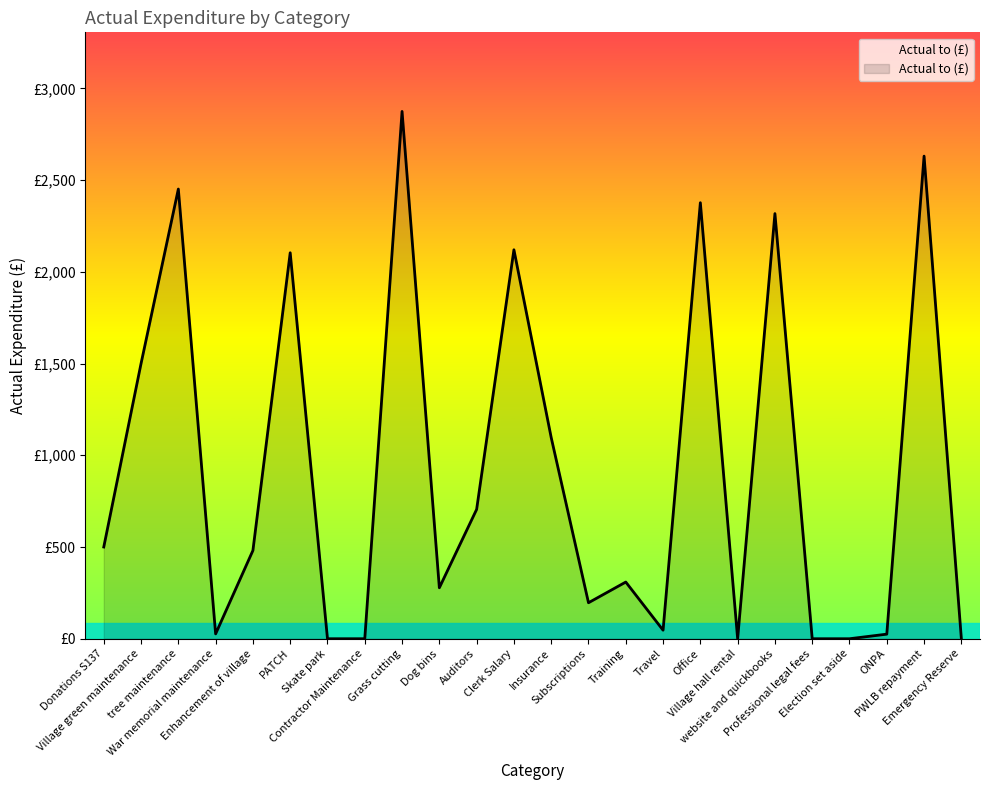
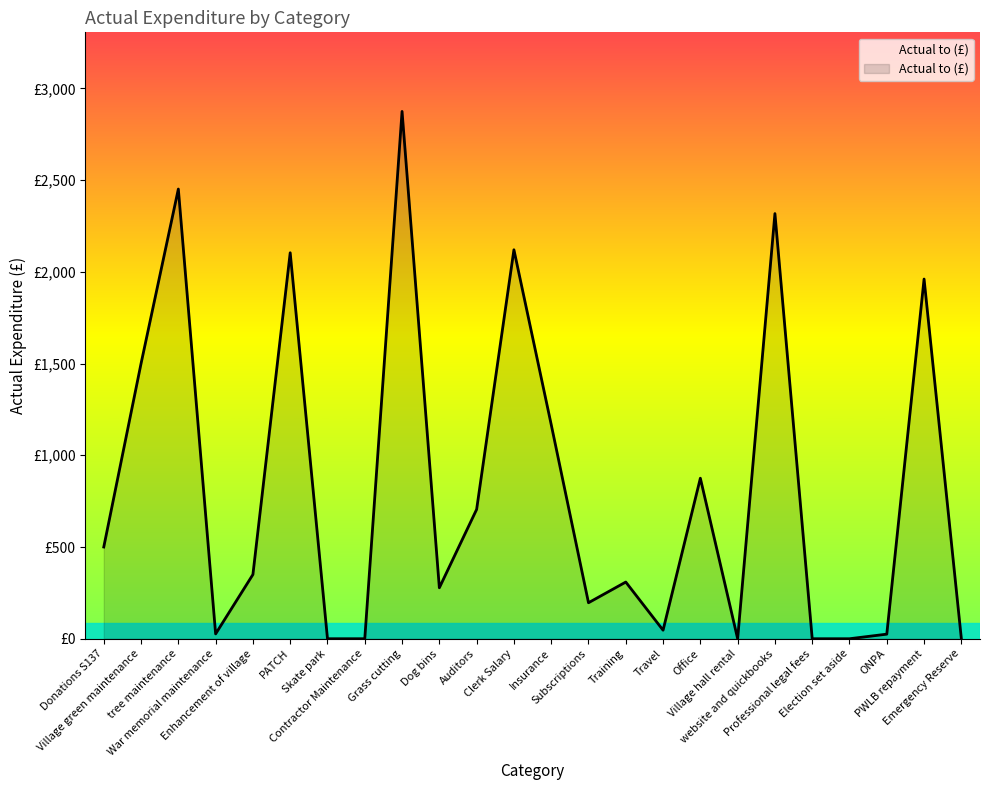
  {
    "Donations S137": "£500",
    "Village green maintenance": "£1,500",
    "tree maintenance": "£2,450",
-   "Enhancement of village": "£480",
+   "Enhancement of village": "£350",
    "PATCH": "£2,100",
    "Grass cutting": "£2,870",
    "Dog bins": "£280",
    "Auditors": "£710",
    "Clerk Salary": "£2,120",
-   "Insurance": "£1,100",
+   "Insurance": "£1,170",
    "Subscriptions": "£200",
    "Training": "£310",
-   "Office": "£2,380",
+   "Office": "£870",
    "website and quickbooks": "£2,320",
-   "PWLB repayment": "£2,630"
+   "PWLB repayment": "£1,960"
  }
